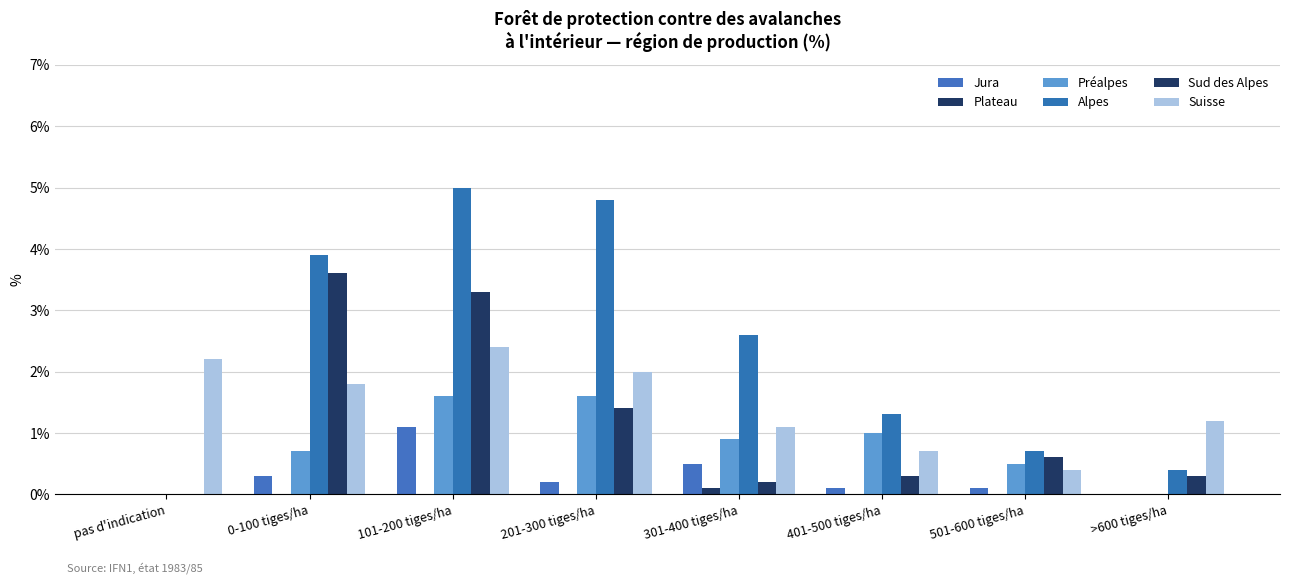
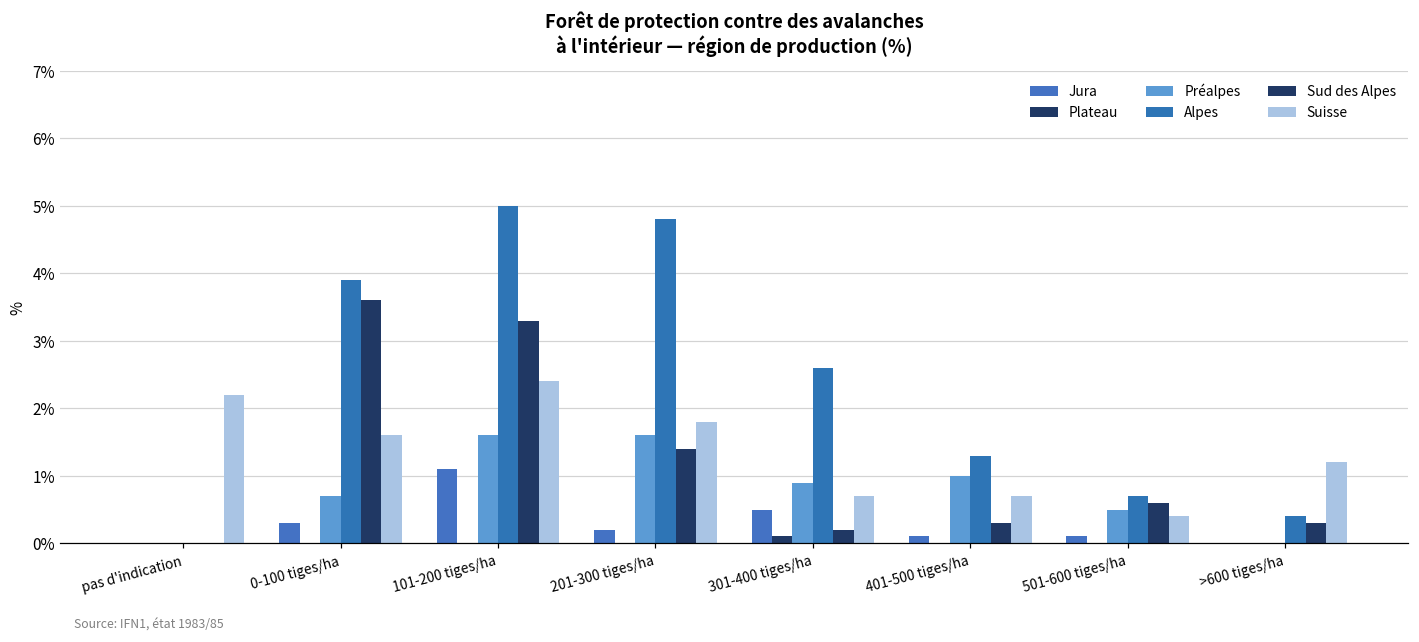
  {
    "Suisse": {
      "pas d'indication": "2.2%",
-     "0-100 tiges/ha": "1.8%",
+     "0-100 tiges/ha": "1.6%",
      "101-200 tiges/ha": "2.4%",
-     "201-300 tiges/ha": "2.0%",
-     "301-400 tiges/ha": "1.1%",
+     "201-300 tiges/ha": "1.8%",
+     "301-400 tiges/ha": "0.7%",
      "401-500 tiges/ha": "0.7%",
      "501-600 tiges/ha": "0.4%",
      ">600 tiges/ha": "1.2%"
    }
  }
